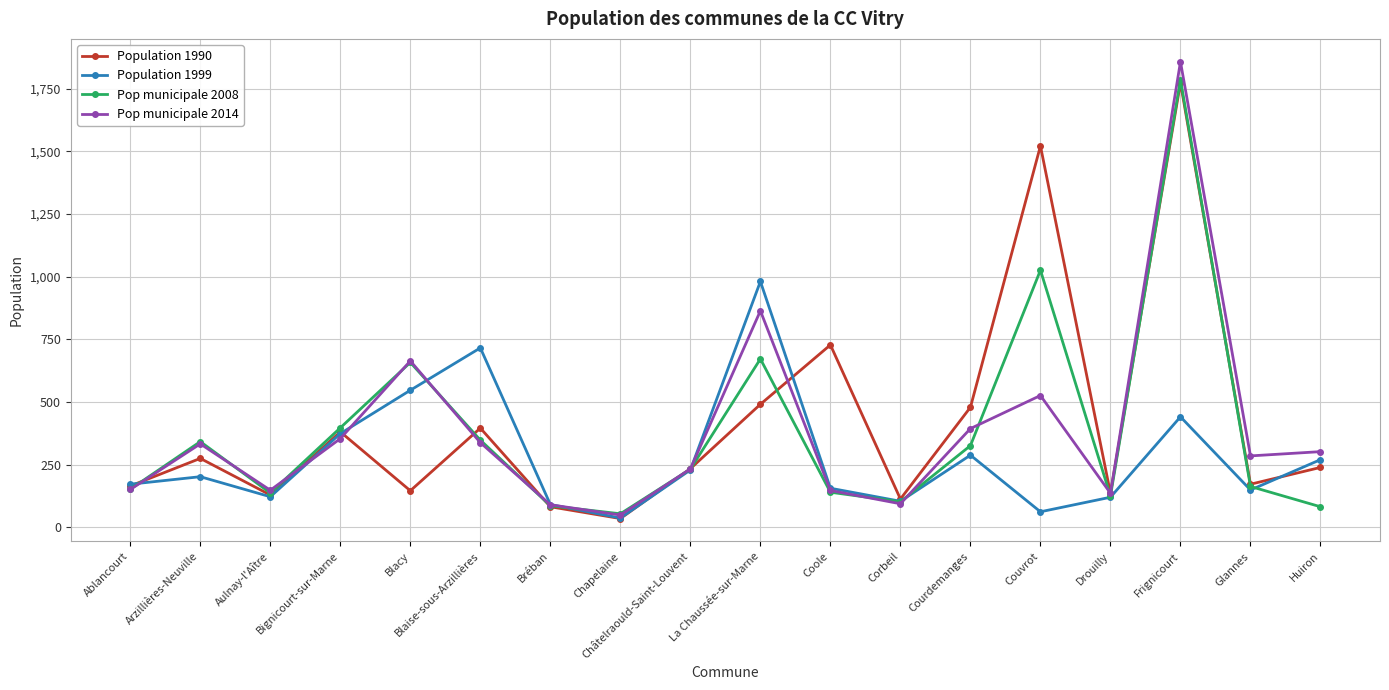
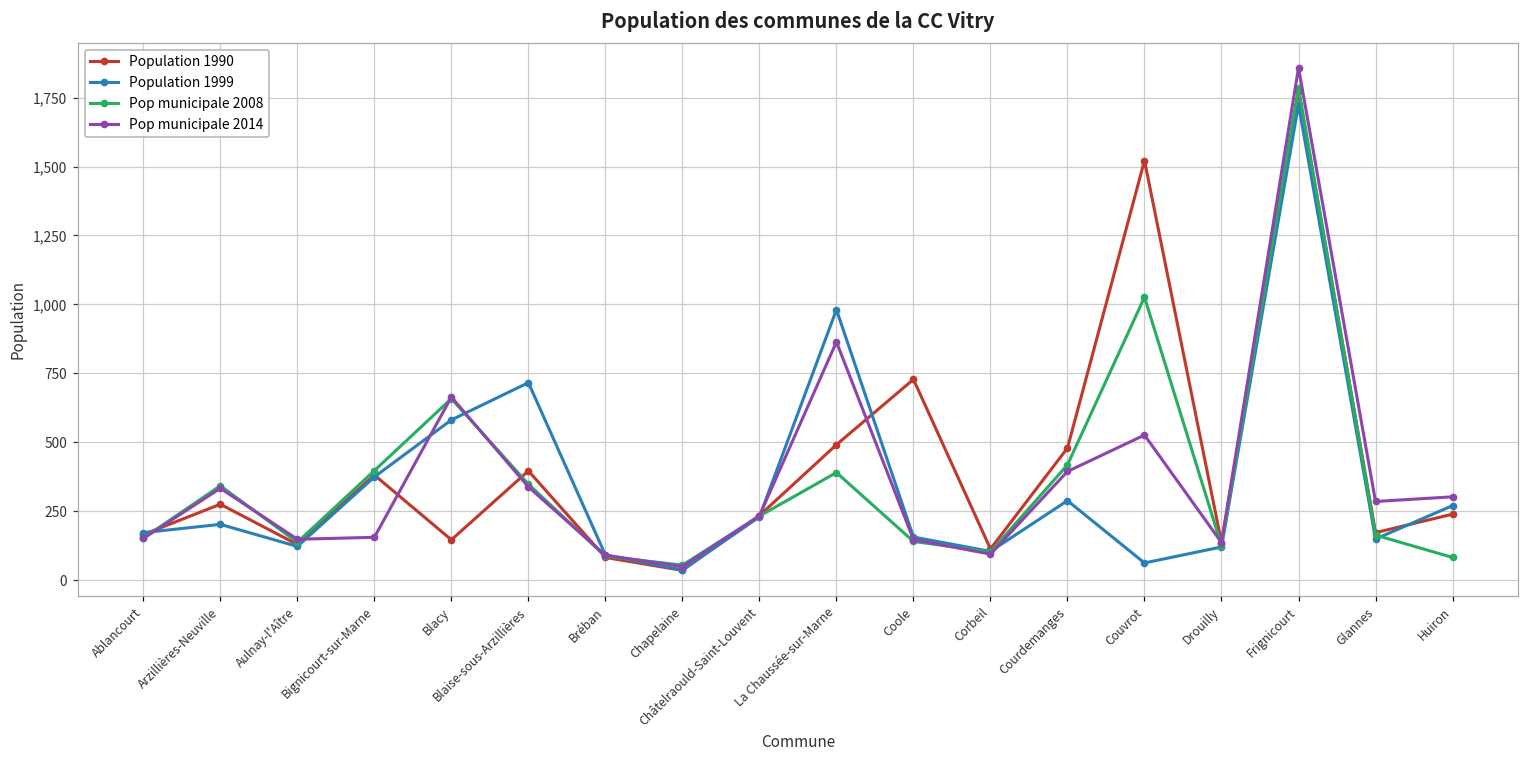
  {
    "Population 1990": {
      "Arzillières-Neuville": "280",
      "Blacy": "150",
      "Blaise-sous-Arzillières": "400",
      "La Chaussée-sur-Marne": "490",
      "Coole": "730",
      "Courdemanges": "480",
      "Couvrot": "1,520",
      "Frignicourt": "1,770",
      "Huiron": "240"
    },
    "Population 1999": {
      "Arzillières-Neuville": "200",
-     "Blacy": "550",
+     "Blacy": "580",
      "Blaise-sous-Arzillières": "720",
      "La Chaussée-sur-Marne": "980",
      "Courdemanges": "290",
      "Couvrot": "60",
-     "Frignicourt": "440",
+     "Frignicourt": "1,730",
      "Glannes": "150",
      "Huiron": "270"
    },
    "Pop municipale 2008": {
      "Bignicourt-sur-Marne": "400",
-     "La Chaussée-sur-Marne": "670",
-     "Courdemanges": "330",
+     "La Chaussée-sur-Marne": "390",
+     "Courdemanges": "420",
      "Couvrot": "1,030",
      "Frignicourt": "1,790",
      "Huiron": "80"
    },
    "Pop municipale 2014": {
      "Aulnay-l'Aître": "150",
-     "Bignicourt-sur-Marne": "350",
+     "Bignicourt-sur-Marne": "160",
      "La Chaussée-sur-Marne": "860",
      "Courdemanges": "390",
      "Couvrot": "530",
      "Frignicourt": "1,860",
      "Glannes": "290",
      "Huiron": "300"
    }
  }
